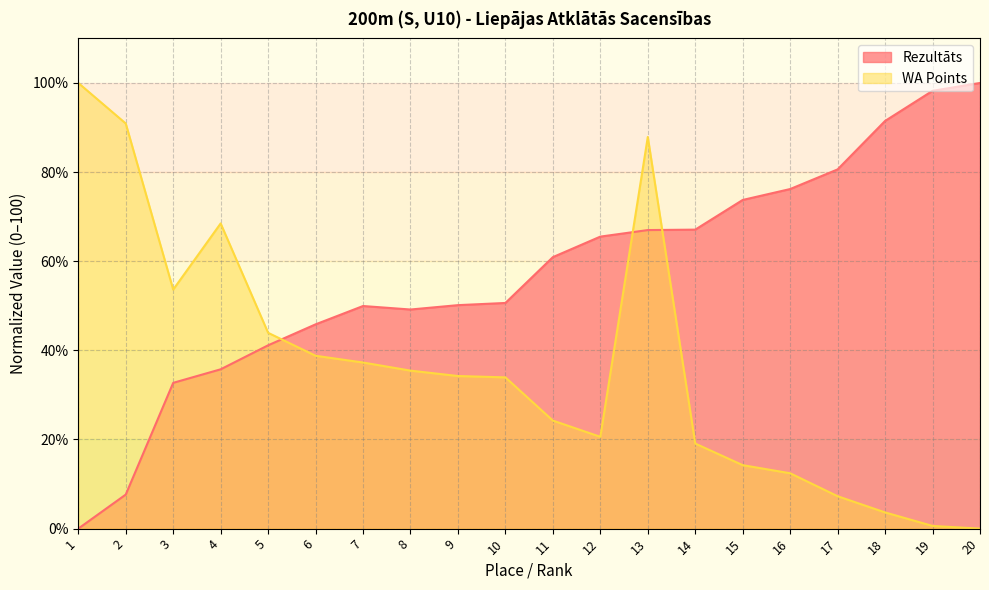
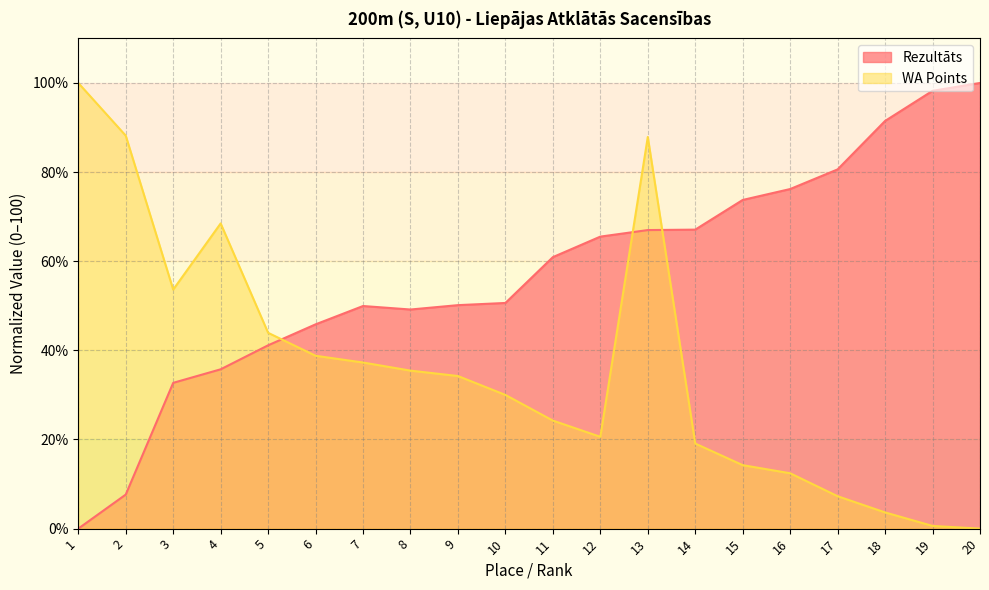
  {
    "Rezultāts": {
      "1": "0%",
      "2": "8%",
      "3": "33%",
      "4": "36%",
      "5": "41%",
      "6": "46%",
      "7": "50%",
      "8": "49%",
      "9": "50%",
      "10": "51%",
      "11": "61%",
      "12": "66%",
      "13": "67%",
      "14": "67%",
      "15": "74%",
      "16": "76%",
      "17": "81%",
      "18": "91%",
      "20": "100%"
    },
    "WA Points": {
      "1": "100%",
-     "2": "91%",
+     "2": "88%",
      "3": "54%",
      "4": "68%",
      "5": "44%",
      "6": "39%",
      "7": "37%",
      "8": "35%",
      "9": "34%",
-     "10": "34%",
+     "10": "30%",
      "11": "24%",
      "12": "21%",
      "13": "88%",
      "14": "19%",
      "15": "14%",
      "16": "12%",
      "17": "7%",
      "18": "4%",
      "19": "1%",
      "20": "0%"
    }
  }
